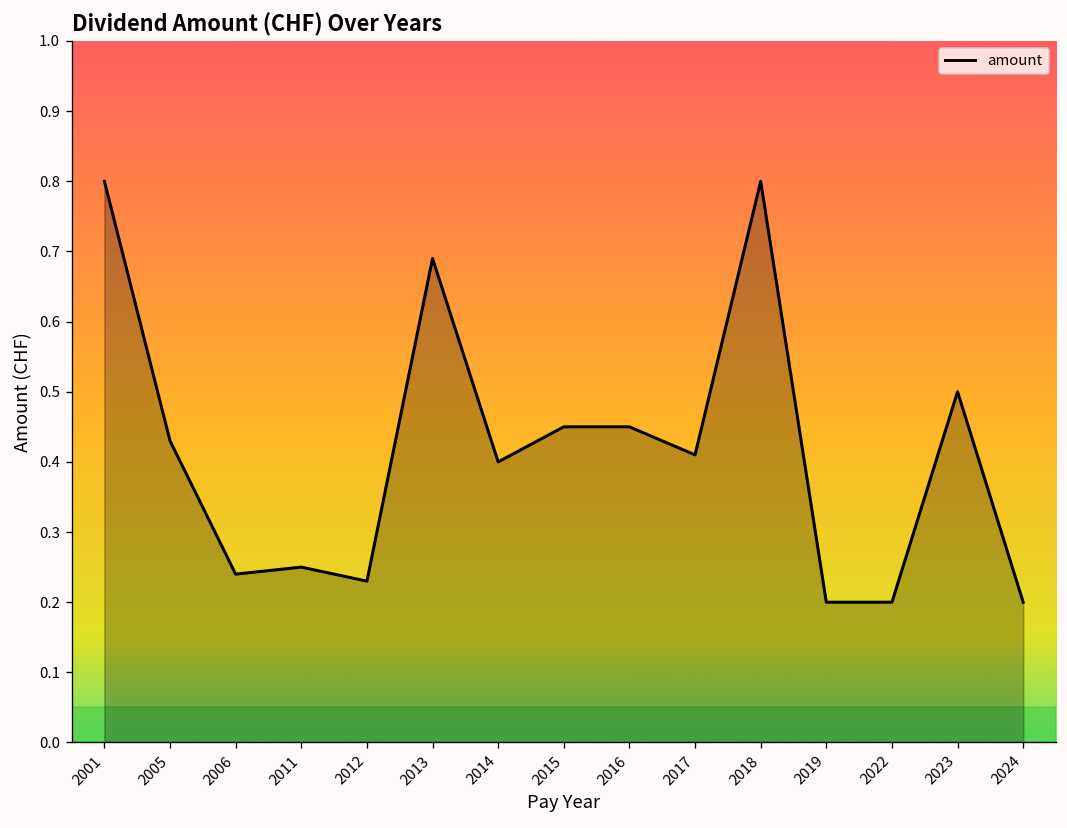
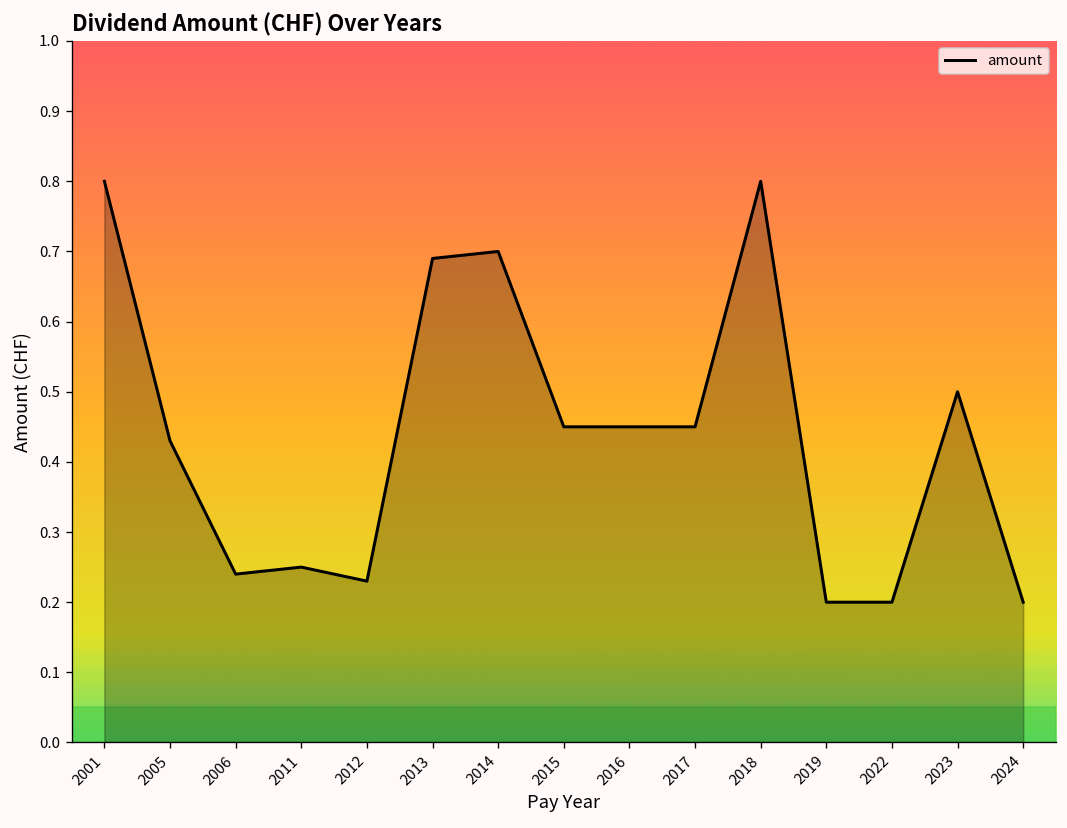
  {
    "2001": 0.80,
    "2005": 0.43,
    "2006": 0.24,
    "2011": 0.25,
    "2012": 0.23,
    "2013": 0.69,
-   "2014": 0.4,
+   "2014": 0.7,
    "2015": 0.45,
    "2016": 0.45,
-   "2017": 0.41,
+   "2017": 0.45,
    "2018": 0.80,
    "2019": 0.20,
    "2022": 0.20,
    "2023": 0.50,
    "2024": 0.20
  }
